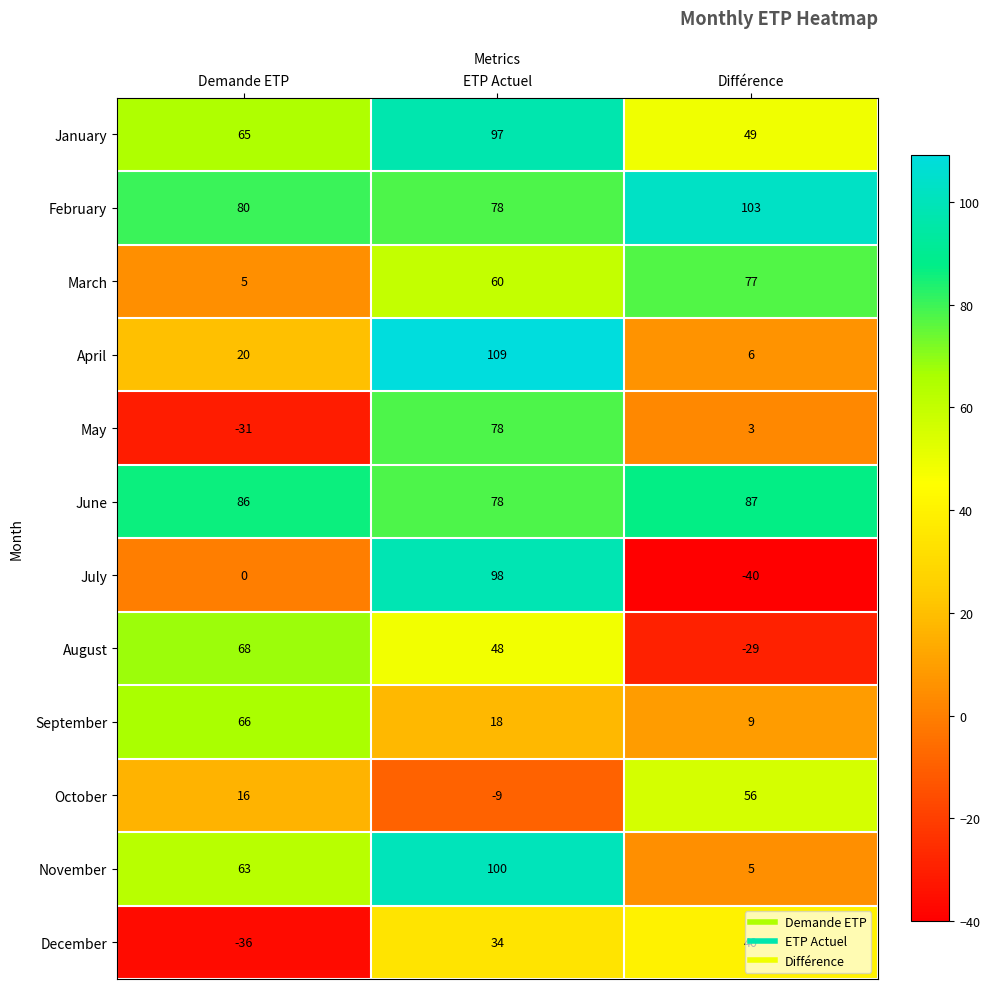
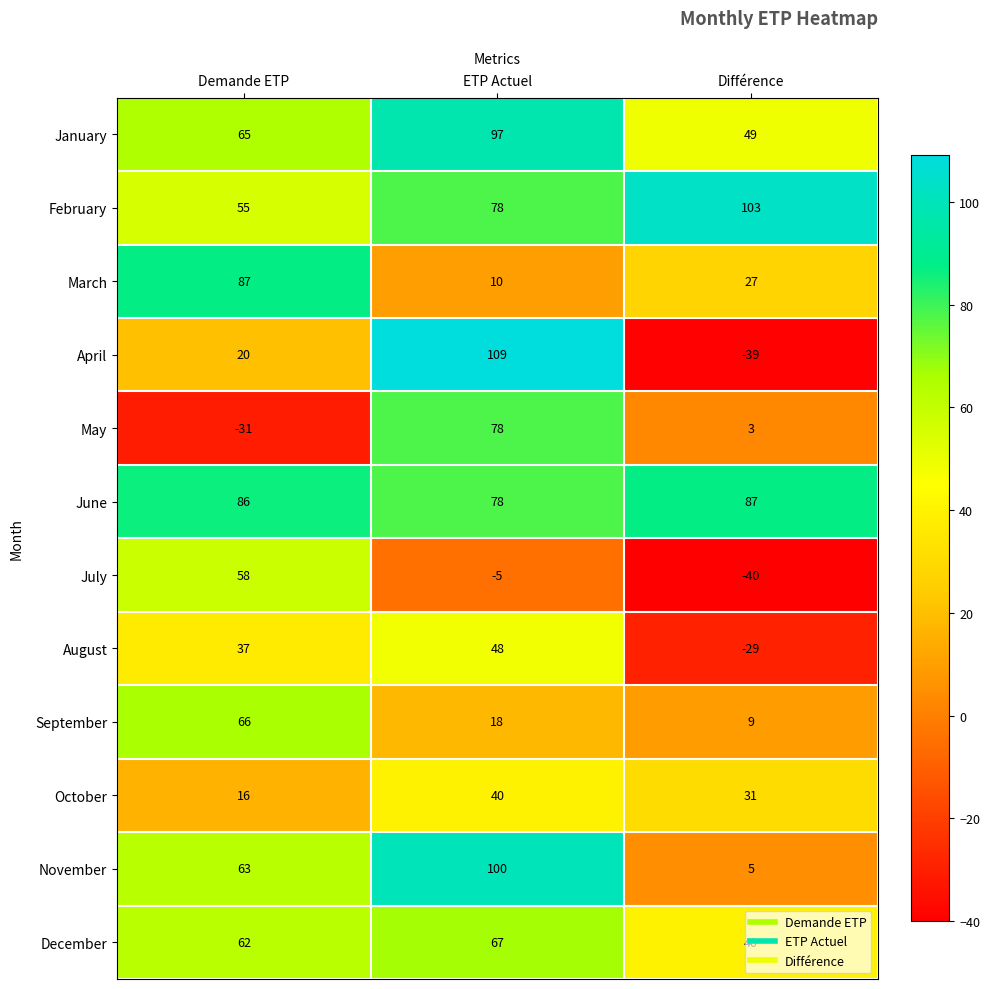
  {
    "January": {
      "Demande ETP": 65,
      "ETP Actuel": 97,
      "Différence": 49
    },
    "February": {
-     "Demande ETP": 80,
+     "Demande ETP": 55,
      "ETP Actuel": 78,
      "Différence": 103
    },
    "March": {
-     "Demande ETP": 5,
-     "ETP Actuel": 60,
-     "Différence": 77
+     "Demande ETP": 87,
+     "ETP Actuel": 10,
+     "Différence": 27
    },
    "April": {
      "Demande ETP": 20,
      "ETP Actuel": 109,
-     "Différence": 6
+     "Différence": -39
    },
    "May": {
      "Demande ETP": -31,
      "ETP Actuel": 78,
      "Différence": 3
    },
    "June": {
      "Demande ETP": 86,
      "ETP Actuel": 78,
      "Différence": 87
    },
    "July": {
-     "Demande ETP": 0,
-     "ETP Actuel": 98,
+     "Demande ETP": 58,
+     "ETP Actuel": -5,
      "Différence": -40
    },
    "August": {
-     "Demande ETP": 68,
+     "Demande ETP": 37,
      "ETP Actuel": 48,
      "Différence": -29
    },
    "September": {
      "Demande ETP": 66,
      "ETP Actuel": 18,
      "Différence": 9
    },
    "October": {
      "Demande ETP": 16,
-     "ETP Actuel": -9,
-     "Différence": 56
+     "ETP Actuel": 40,
+     "Différence": 31
    },
    "November": {
      "Demande ETP": 63,
      "ETP Actuel": 100,
      "Différence": 5
    },
    "December": {
-     "Demande ETP": -36,
-     "ETP Actuel": 34
+     "Demande ETP": 62,
+     "ETP Actuel": 67
    }
  }
